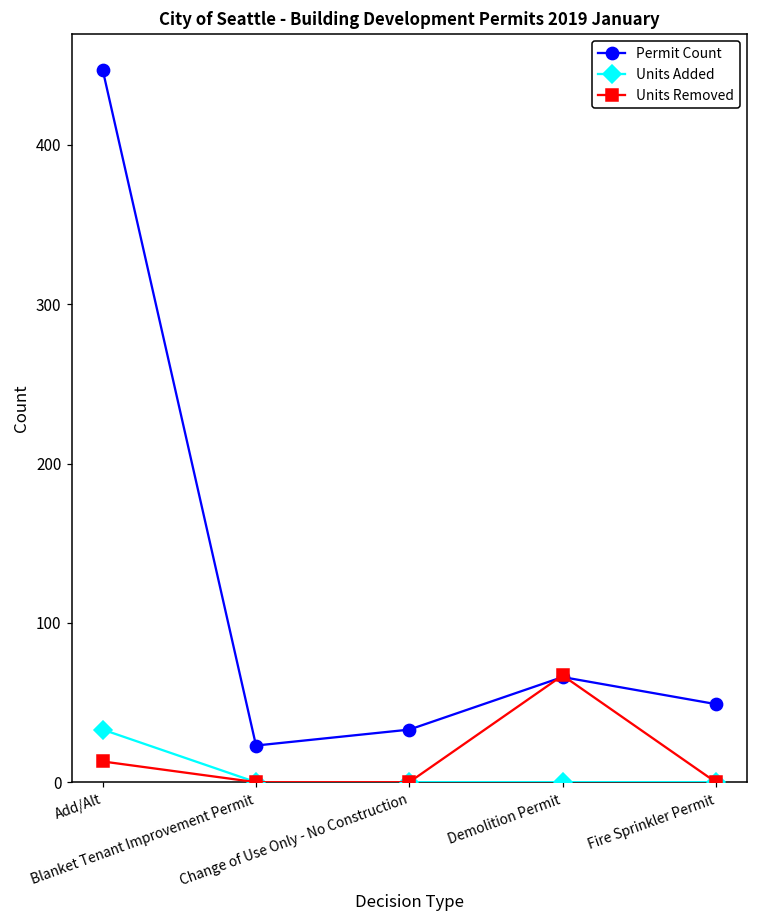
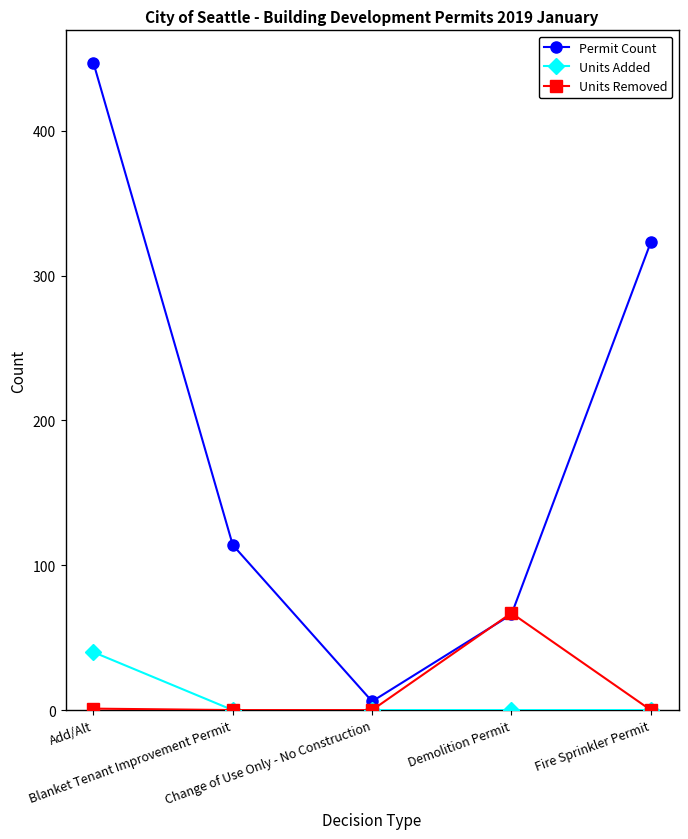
  {
    "Permit Count": {
      "Add/Alt": 447,
-     "Blanket Tenant Improvement Permit": 23,
-     "Change of Use Only - No Construction": 33,
-     "Fire Sprinkler Permit": 49
+     "Blanket Tenant Improvement Permit": 114,
+     "Change of Use Only - No Construction": 6,
+     "Fire Sprinkler Permit": 323
    },
    "Units Added": {
-     "Add/Alt": 33,
+     "Add/Alt": 40,
      "Demolition Permit": 0
    },
    "Units Removed": {
-     "Add/Alt": 13
+     "Add/Alt": 1
    }
  }
